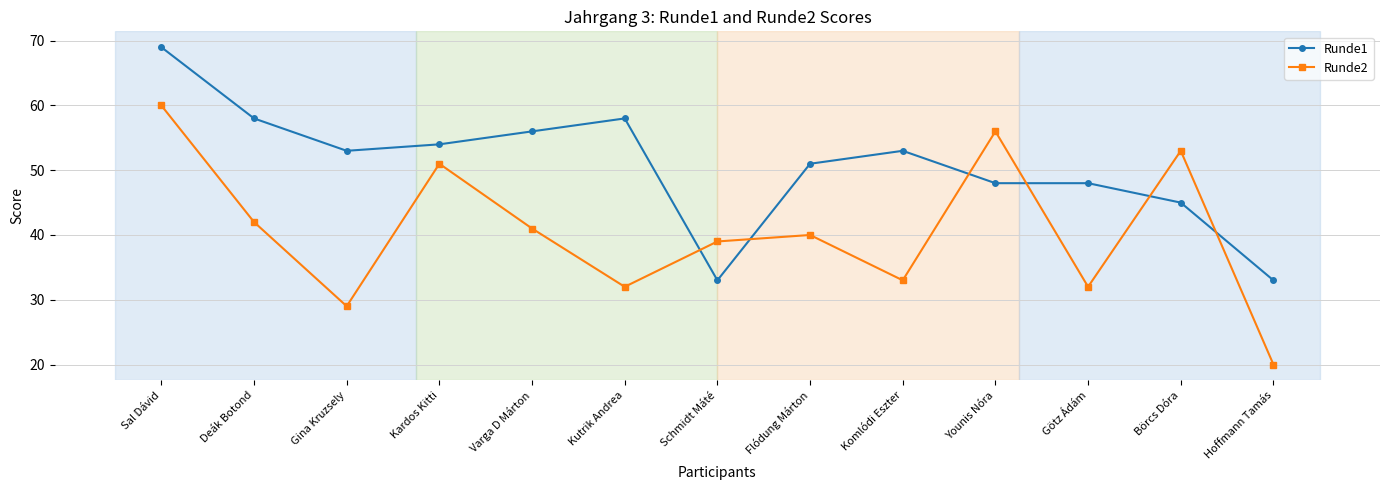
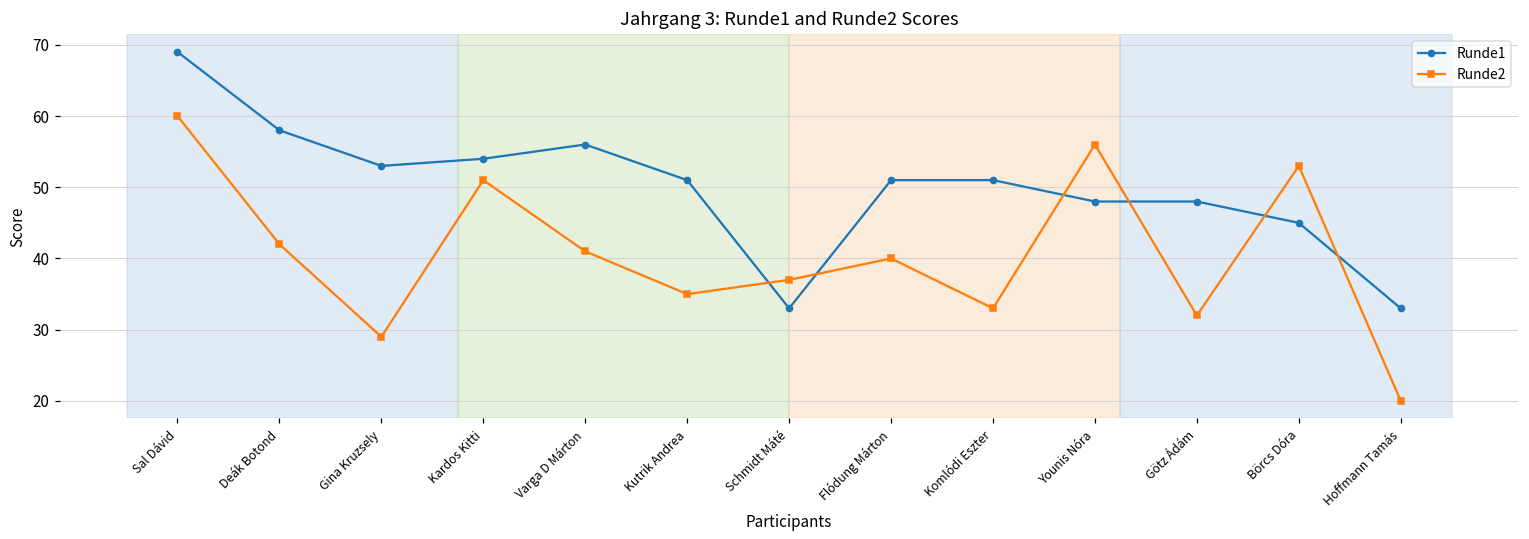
  {
    "Runde1": {
      "Sal Dávid": 69,
      "Deák Botond": 58,
      "Gina Kruzsely": 53,
      "Kardos Kitti": 54,
      "Varga D Márton": 56,
-     "Kutrik Andrea": 58,
+     "Kutrik Andrea": 51,
      "Schmidt Máté": 33,
      "Flódung Márton": 51,
-     "Komlódi Eszter": 53,
+     "Komlódi Eszter": 51,
      "Younis Nóra": 48,
      "Götz Ádám": 48,
      "Börcs Dóra": 45,
      "Hoffmann Tamás": 33
    },
    "Runde2": {
      "Sal Dávid": 60,
      "Deák Botond": 42,
      "Gina Kruzsely": 29,
      "Kardos Kitti": 51,
      "Varga D Márton": 41,
-     "Kutrik Andrea": 32,
-     "Schmidt Máté": 39,
+     "Kutrik Andrea": 35,
+     "Schmidt Máté": 37,
      "Flódung Márton": 40,
      "Komlódi Eszter": 33,
      "Younis Nóra": 56,
      "Götz Ádám": 32,
      "Börcs Dóra": 53,
      "Hoffmann Tamás": 20
    }
  }
